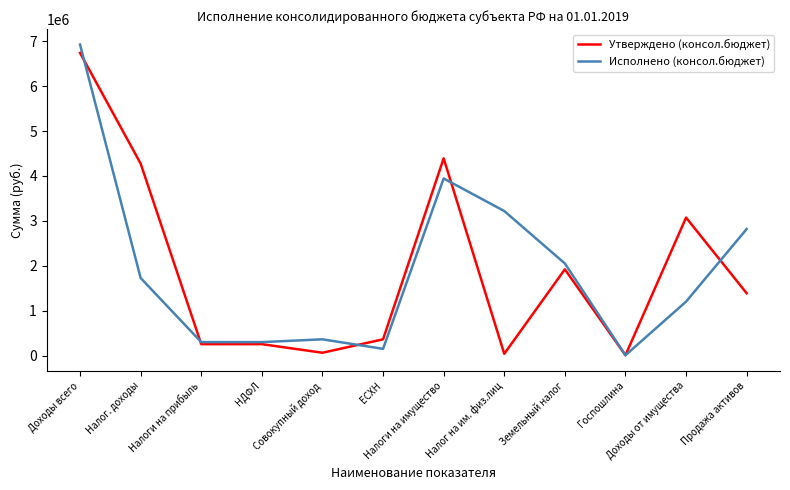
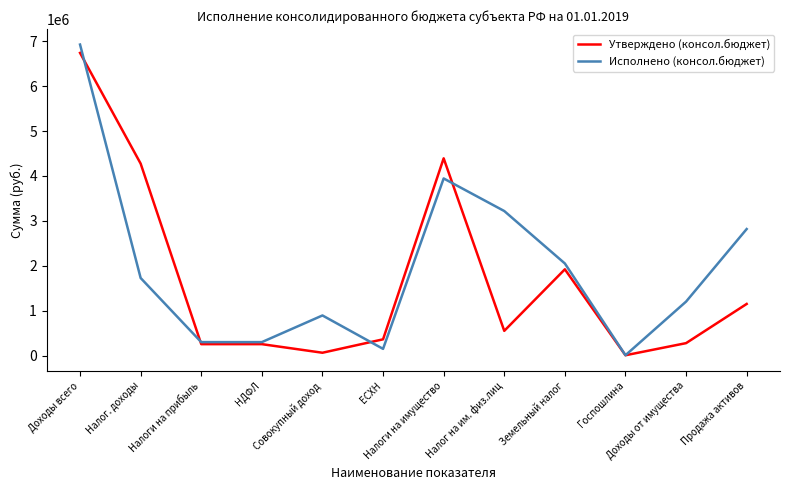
  {
    "Утверждено (консол.бюджет)": {
      "Доходы всего": 6700000,
      "Налог. доходы": 4300000,
      "Совокупный доход": 100000,
      "ЕСХН": 400000,
      "Налоги на имущество": 4400000,
-     "Налог на им. физ.лиц": 0,
+     "Налог на им. физ.лиц": 500000,
      "Земельный налог": 1900000,
-     "Доходы от имущества": 3100000,
-     "Продажа активов": 1400000
+     "Доходы от имущества": 300000,
+     "Продажа активов": 1100000
    },
    "Исполнено (консол.бюджет)": {
      "Доходы всего": 6900000,
      "Налог. доходы": 1700000,
-     "Совокупный доход": 400000,
+     "Совокупный доход": 900000,
      "ЕСХН": 100000,
      "Налоги на имущество": 3900000,
      "Налог на им. физ.лиц": 3200000,
      "Земельный налог": 2100000,
      "Доходы от имущества": 1200000,
      "Продажа активов": 2800000
    }
  }
